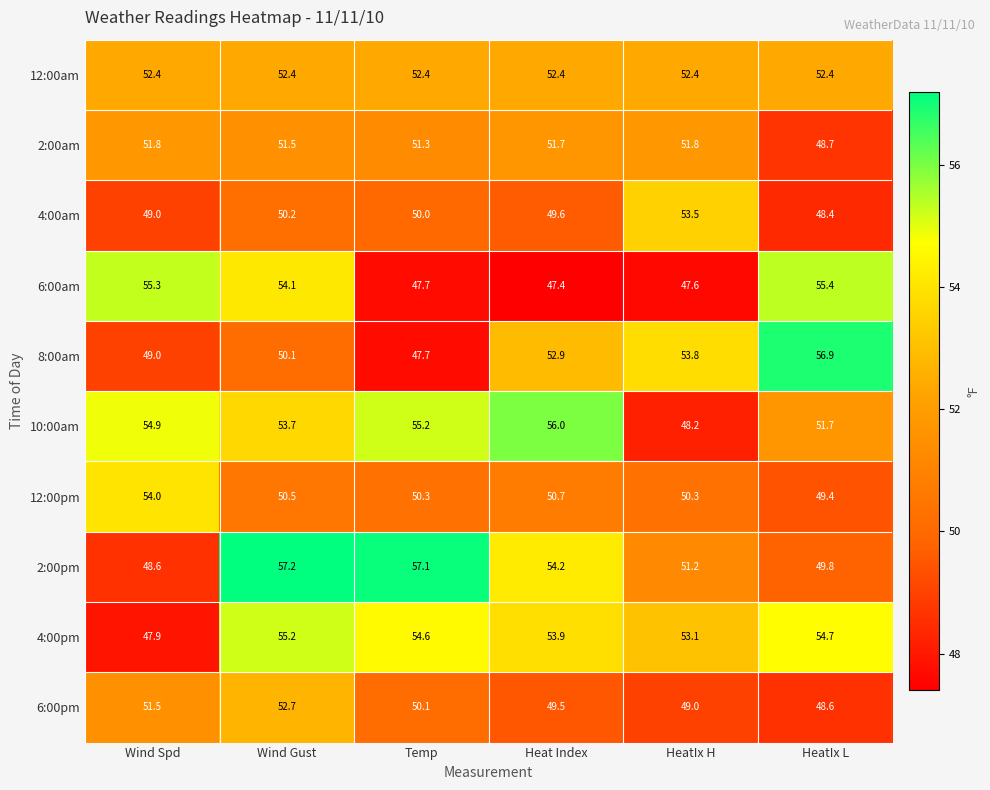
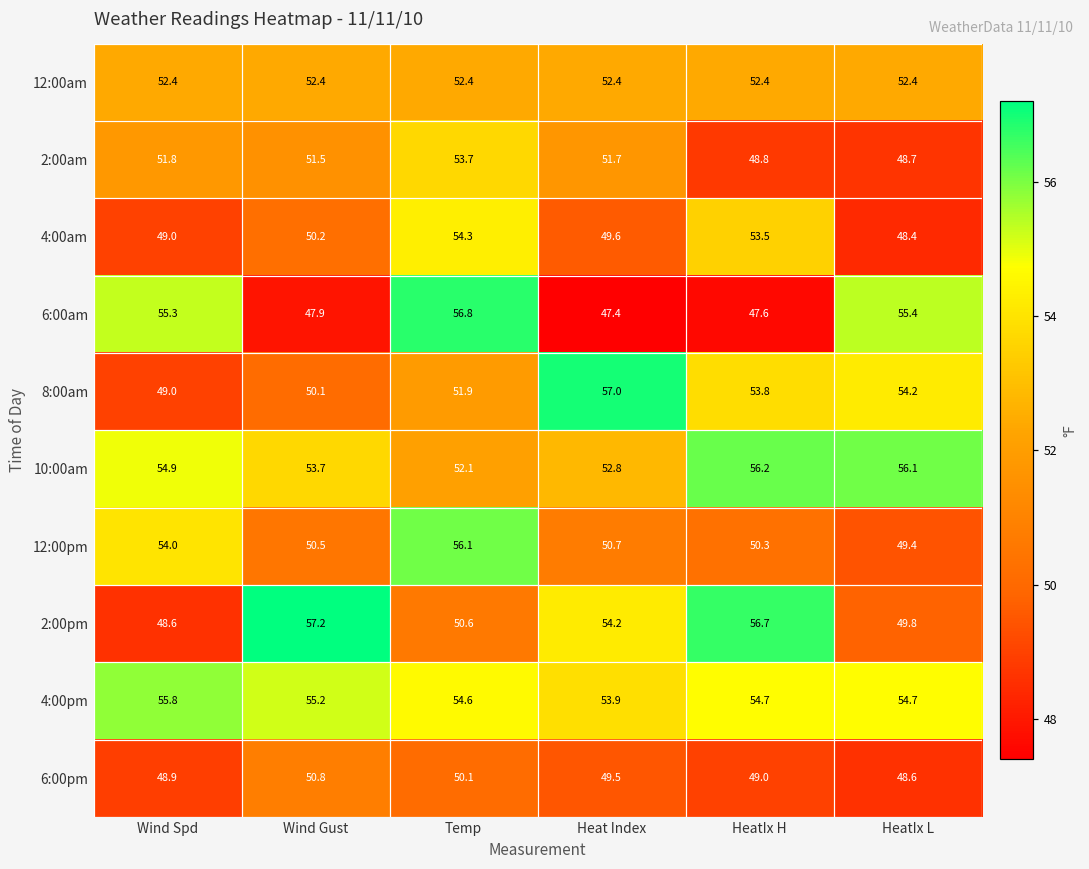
  {
    "12:00am": {
      "Wind Spd": 52.4,
      "Wind Gust": 52.4,
      "Temp": 52.4,
      "Heat Index": 52.4,
      "HeatIx H": 52.4,
      "HeatIx L": 52.4
    },
    "2:00am": {
      "Wind Spd": 51.8,
      "Wind Gust": 51.5,
-     "Temp": 51.3,
+     "Temp": 53.7,
      "Heat Index": 51.7,
-     "HeatIx H": 51.8,
+     "HeatIx H": 48.8,
      "HeatIx L": 48.7
    },
    "4:00am": {
      "Wind Spd": 49.0,
      "Wind Gust": 50.2,
-     "Temp": 50.0,
+     "Temp": 54.3,
      "Heat Index": 49.6,
      "HeatIx H": 53.5,
      "HeatIx L": 48.4
    },
    "6:00am": {
      "Wind Spd": 55.3,
-     "Wind Gust": 54.1,
-     "Temp": 47.7,
+     "Wind Gust": 47.9,
+     "Temp": 56.8,
      "Heat Index": 47.4,
      "HeatIx H": 47.6,
      "HeatIx L": 55.4
    },
    "8:00am": {
      "Wind Spd": 49.0,
      "Wind Gust": 50.1,
-     "Temp": 47.7,
-     "Heat Index": 52.9,
+     "Temp": 51.9,
+     "Heat Index": 57.0,
      "HeatIx H": 53.8,
-     "HeatIx L": 56.9
+     "HeatIx L": 54.2
    },
    "10:00am": {
      "Wind Spd": 54.9,
      "Wind Gust": 53.7,
-     "Temp": 55.2,
-     "Heat Index": 56.0,
-     "HeatIx H": 48.2,
-     "HeatIx L": 51.7
+     "Temp": 52.1,
+     "Heat Index": 52.8,
+     "HeatIx H": 56.2,
+     "HeatIx L": 56.1
    },
    "12:00pm": {
      "Wind Spd": 54.0,
      "Wind Gust": 50.5,
-     "Temp": 50.3,
+     "Temp": 56.1,
      "Heat Index": 50.7,
      "HeatIx H": 50.3,
      "HeatIx L": 49.4
    },
    "2:00pm": {
      "Wind Spd": 48.6,
      "Wind Gust": 57.2,
-     "Temp": 57.1,
+     "Temp": 50.6,
      "Heat Index": 54.2,
-     "HeatIx H": 51.2,
+     "HeatIx H": 56.7,
      "HeatIx L": 49.8
    },
    "4:00pm": {
-     "Wind Spd": 47.9,
+     "Wind Spd": 55.8,
      "Wind Gust": 55.2,
      "Temp": 54.6,
      "Heat Index": 53.9,
-     "HeatIx H": 53.1,
+     "HeatIx H": 54.7,
      "HeatIx L": 54.7
    },
    "6:00pm": {
-     "Wind Spd": 51.5,
-     "Wind Gust": 52.7,
+     "Wind Spd": 48.9,
+     "Wind Gust": 50.8,
      "Temp": 50.1,
      "Heat Index": 49.5,
      "HeatIx H": 49.0,
      "HeatIx L": 48.6
    }
  }
